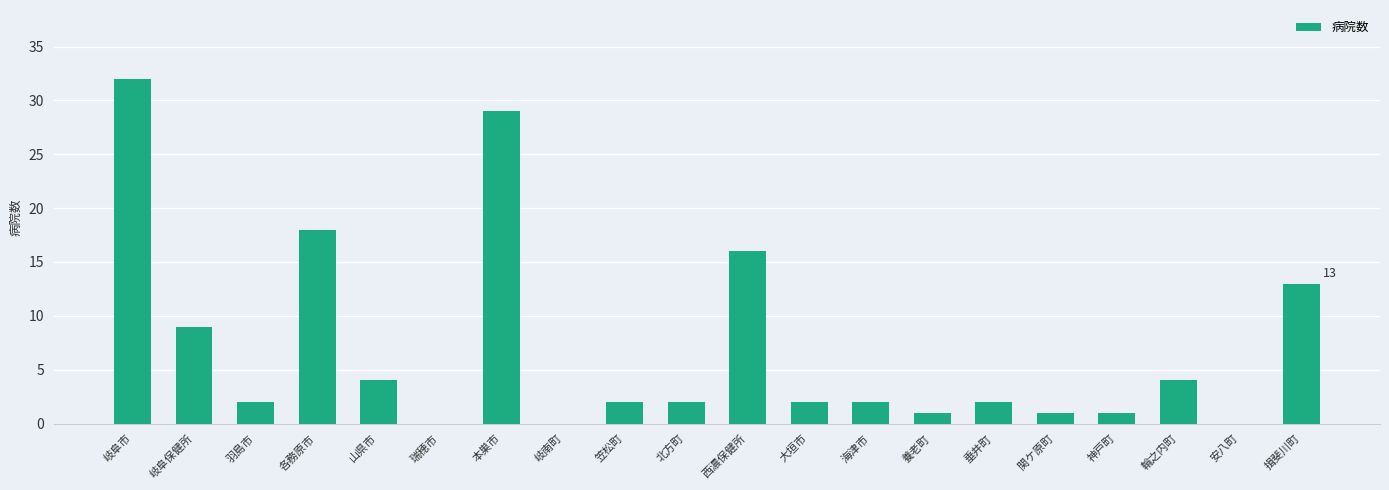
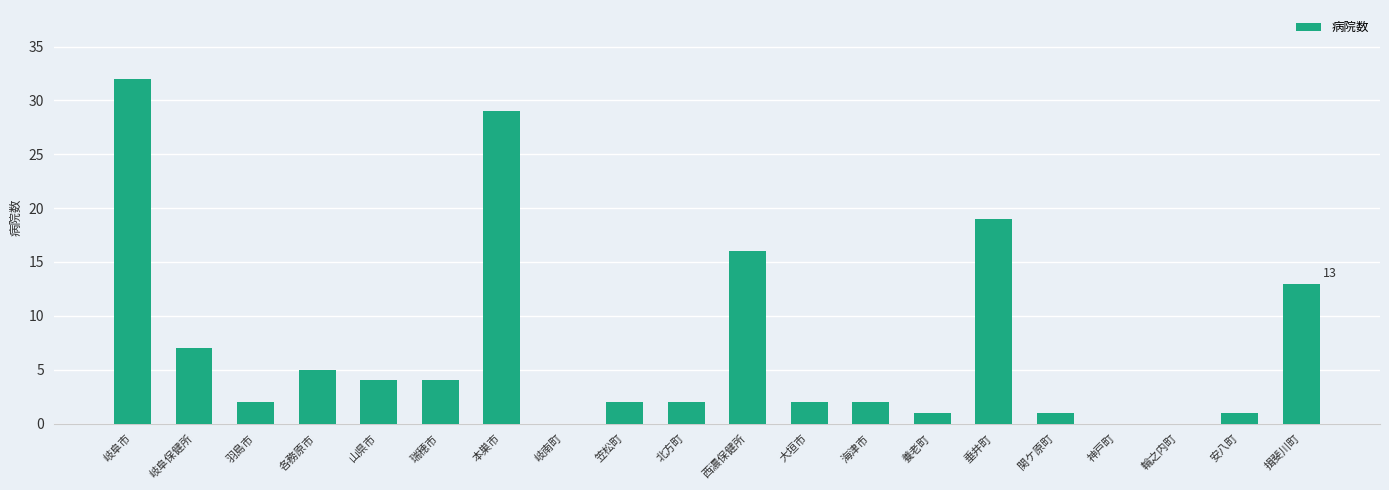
  {
    "岐阜市": 32,
-   "岐阜保健所": 9,
+   "岐阜保健所": 7,
    "羽島市": 2,
-   "各務原市": 18,
+   "各務原市": 5,
    "山県市": 4,
-   "瑞穂市": 0,
+   "瑞穂市": 4,
    "本巣市": 29,
    "岐南町": 0,
    "笠松町": 2,
    "北方町": 2,
    "西濃保健所": 16,
    "大垣市": 2,
    "海津市": 2,
    "養老町": 1,
-   "垂井町": 2,
+   "垂井町": 19,
    "関ケ原町": 1,
-   "神戸町": 1,
-   "輪之内町": 4,
-   "安八町": 0
+   "神戸町": 0,
+   "輪之内町": 0,
+   "安八町": 1
  }
